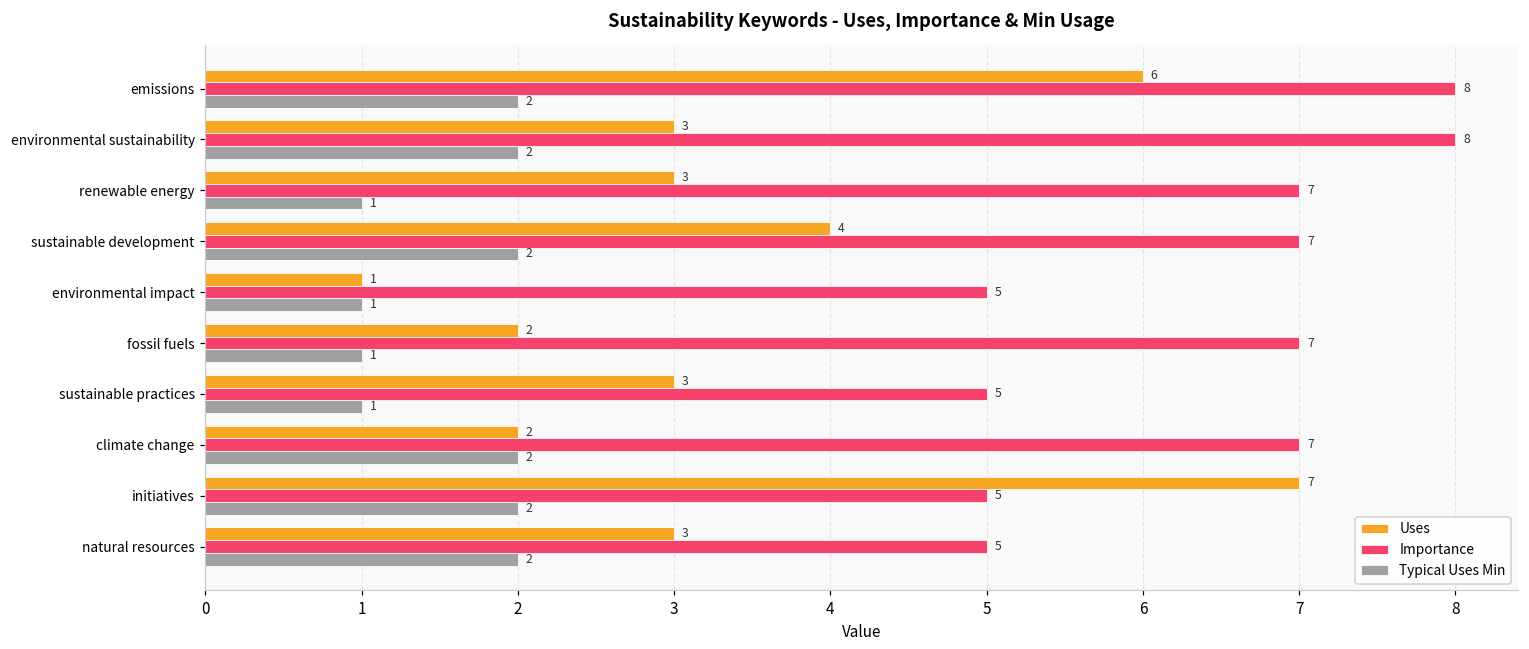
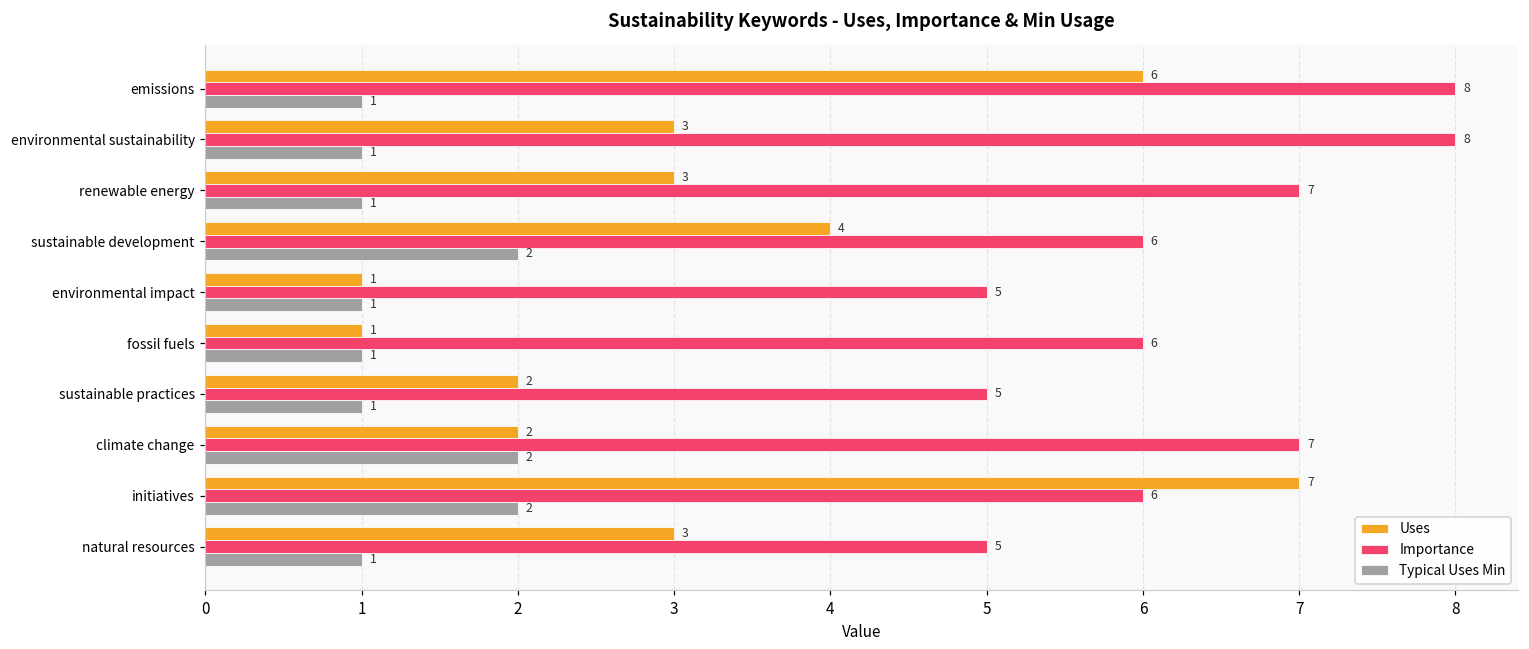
  {
    "Uses": {
      "emissions": 6,
      "environmental sustainability": 3,
      "renewable energy": 3,
      "sustainable development": 4,
      "environmental impact": 1,
-     "fossil fuels": 2,
-     "sustainable practices": 3,
+     "fossil fuels": 1,
+     "sustainable practices": 2,
      "climate change": 2,
      "initiatives": 7,
      "natural resources": 3
    },
    "Importance": {
      "emissions": 8,
      "environmental sustainability": 8,
      "renewable energy": 7,
-     "sustainable development": 7,
+     "sustainable development": 6,
      "environmental impact": 5,
-     "fossil fuels": 7,
+     "fossil fuels": 6,
      "sustainable practices": 5,
      "climate change": 7,
-     "initiatives": 5,
+     "initiatives": 6,
      "natural resources": 5
    },
    "Typical Uses Min": {
-     "emissions": 2,
-     "environmental sustainability": 2,
+     "emissions": 1,
+     "environmental sustainability": 1,
      "renewable energy": 1,
      "sustainable development": 2,
      "environmental impact": 1,
      "fossil fuels": 1,
      "sustainable practices": 1,
      "climate change": 2,
      "initiatives": 2,
-     "natural resources": 2
+     "natural resources": 1
    }
  }
